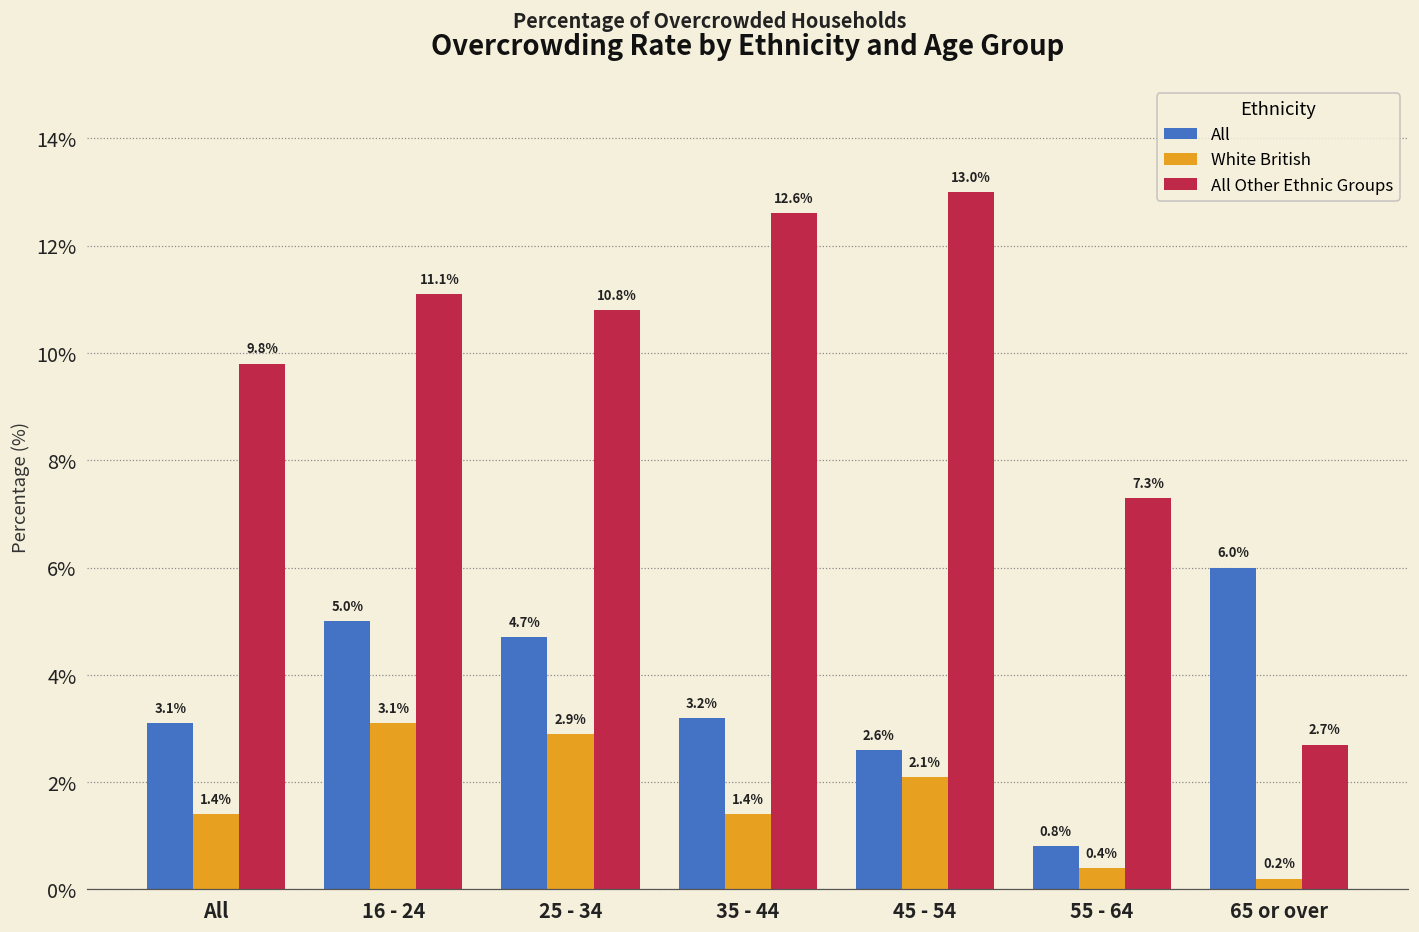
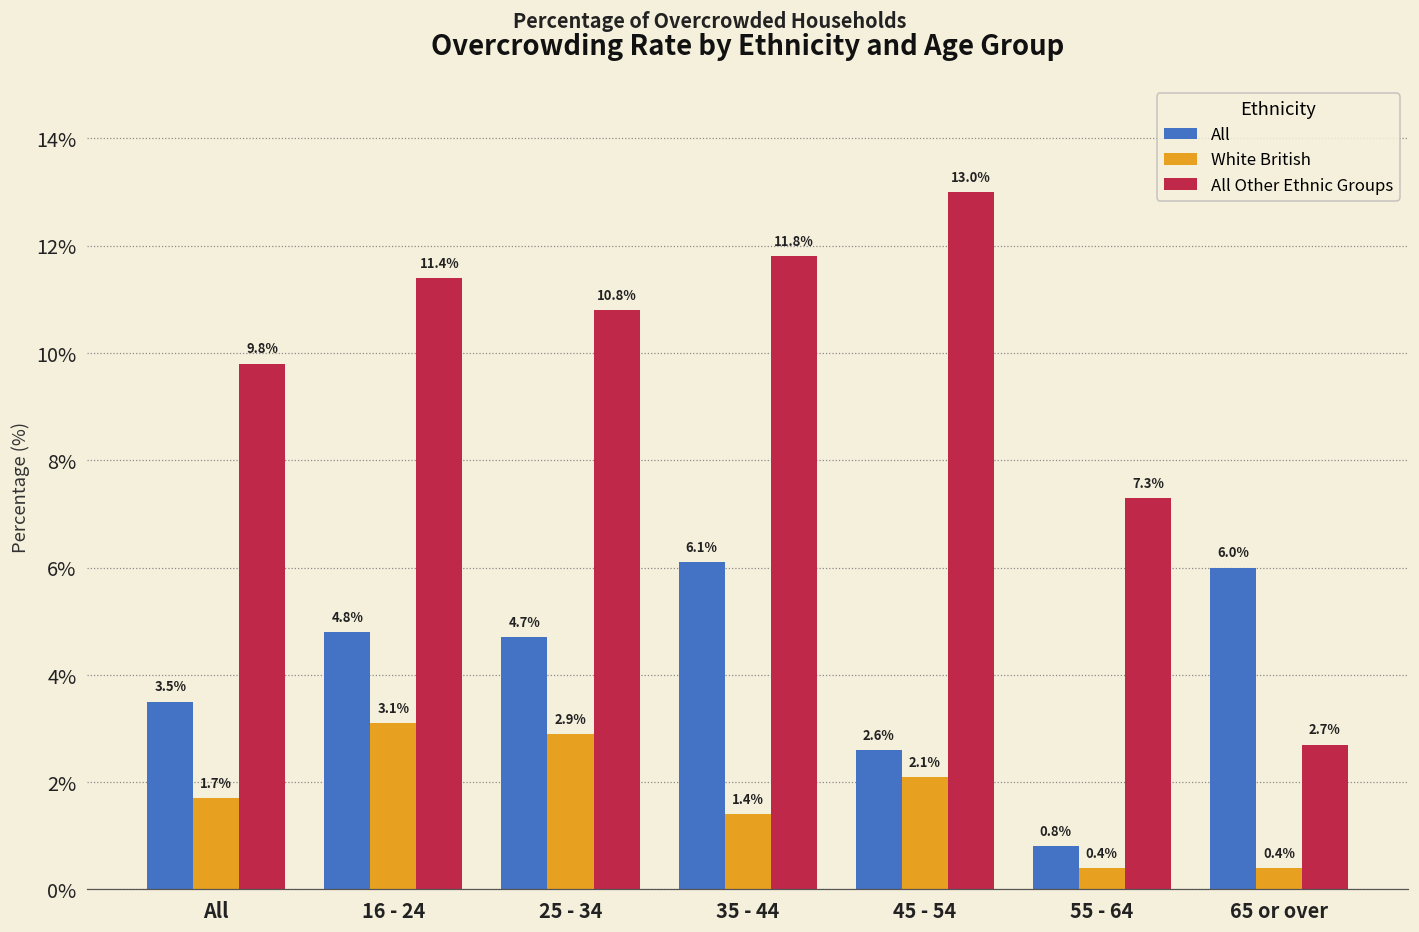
  {
    "All": {
-     "All": "3.1%",
-     "16 - 24": "5.0%",
+     "All": "3.5%",
+     "16 - 24": "4.8%",
      "25 - 34": "4.7%",
-     "35 - 44": "3.2%",
+     "35 - 44": "6.1%",
      "45 - 54": "2.6%",
      "55 - 64": "0.8%",
      "65 or over": "6.0%"
    },
    "White British": {
-     "All": "1.4%",
+     "All": "1.7%",
      "16 - 24": "3.1%",
      "25 - 34": "2.9%",
      "35 - 44": "1.4%",
      "45 - 54": "2.1%",
      "55 - 64": "0.4%",
-     "65 or over": "0.2%"
+     "65 or over": "0.4%"
    },
    "All Other Ethnic Groups": {
      "All": "9.8%",
-     "16 - 24": "11.1%",
+     "16 - 24": "11.4%",
      "25 - 34": "10.8%",
-     "35 - 44": "12.6%",
+     "35 - 44": "11.8%",
      "45 - 54": "13.0%",
      "55 - 64": "7.3%",
      "65 or over": "2.7%"
    }
  }
